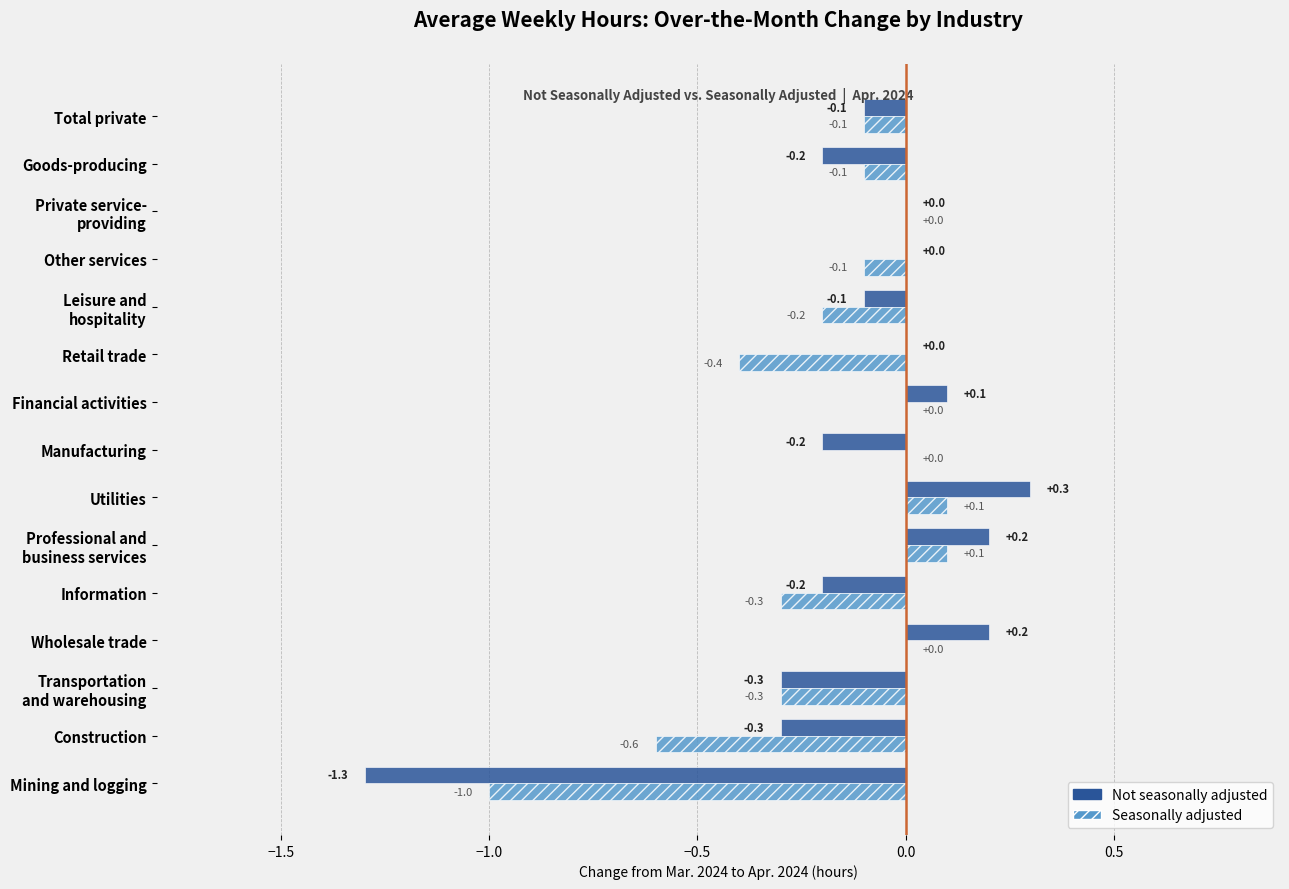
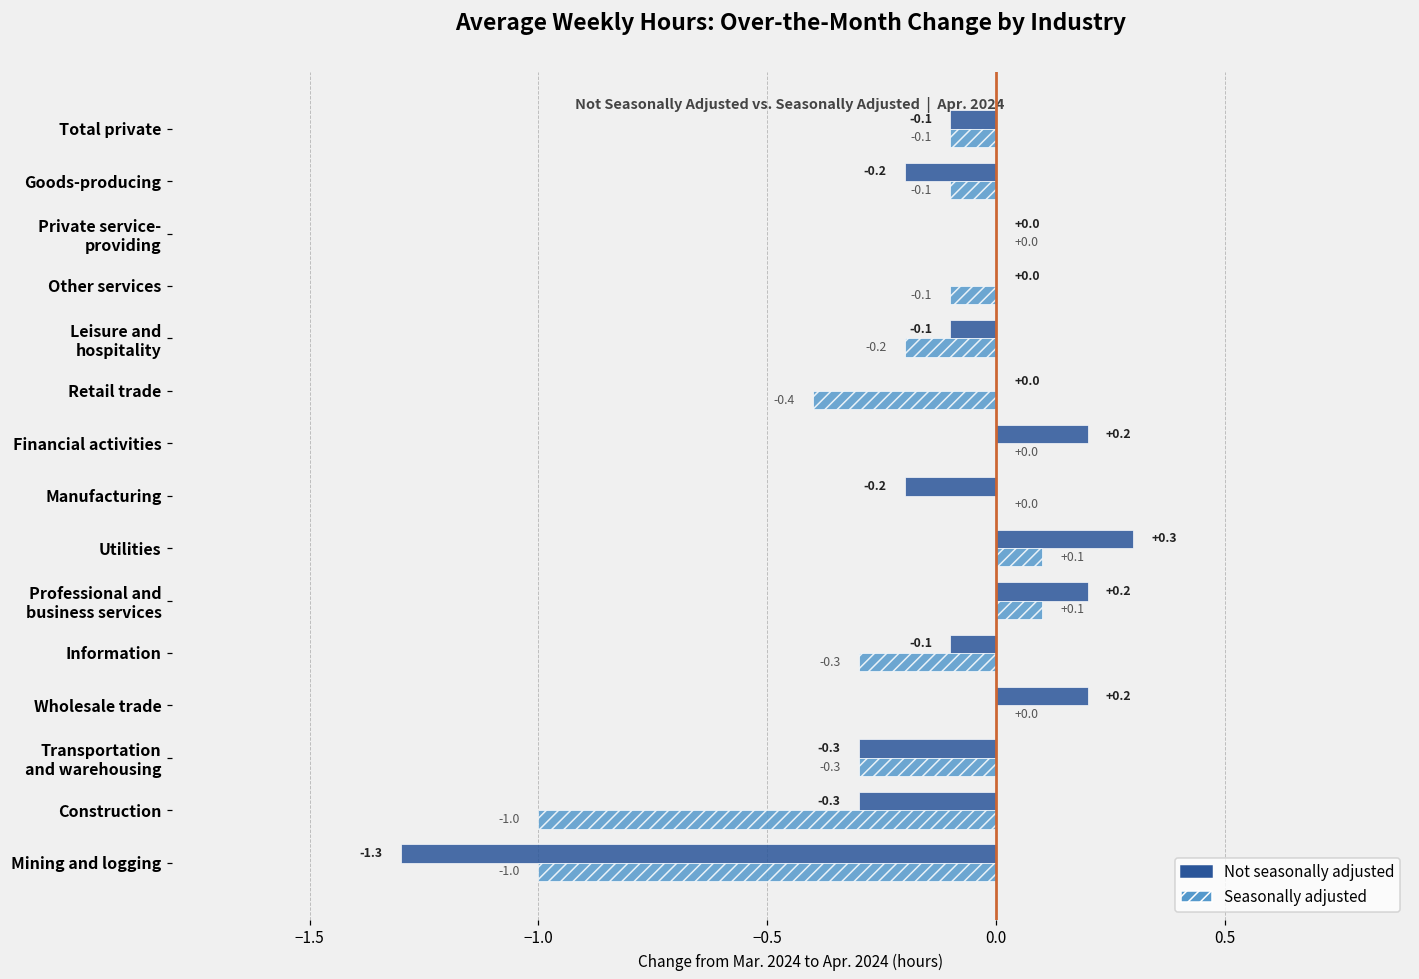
  {
    "Not seasonally adjusted": {
      "Goods-producing": "-0.2",
      "Private service- providing": "+0.0",
      "Other services": "+0.0",
      "Leisure and hospitality": "-0.1",
      "Retail trade": "+0.0",
-     "Financial activities": "+0.1",
+     "Financial activities": "+0.2",
      "Manufacturing": "-0.2",
      "Utilities": "+0.3",
      "Professional and business services": "+0.2",
-     "Information": "-0.2",
+     "Information": "-0.1",
      "Wholesale trade": "+0.2",
      "Transportation and warehousing": "-0.3",
      "Construction": "-0.3",
      "Mining and logging": "-1.3"
    },
    "Seasonally adjusted": {
      "Total private": "-0.1",
      "Goods-producing": "-0.1",
      "Private service- providing": "+0.0",
      "Other services": "-0.1",
      "Leisure and hospitality": "-0.2",
      "Retail trade": "-0.4",
      "Financial activities": "+0.0",
      "Manufacturing": "+0.0",
      "Utilities": "+0.1",
      "Professional and business services": "+0.1",
      "Information": "-0.3",
      "Wholesale trade": "+0.0",
      "Transportation and warehousing": "-0.3",
-     "Construction": "-0.6",
+     "Construction": "-1.0",
      "Mining and logging": "-1.0"
    }
  }
